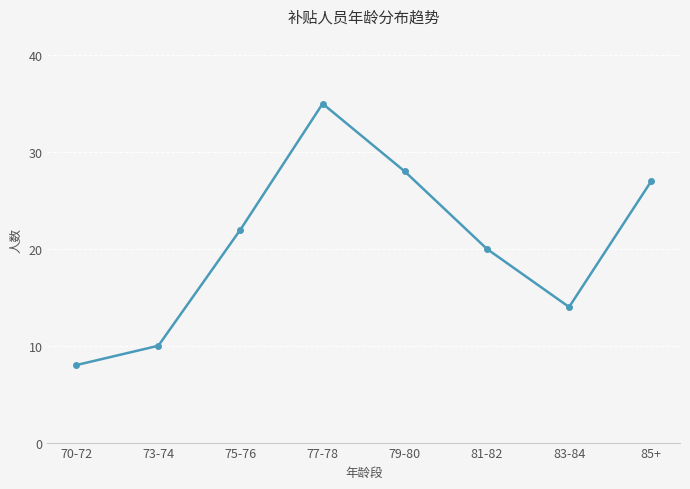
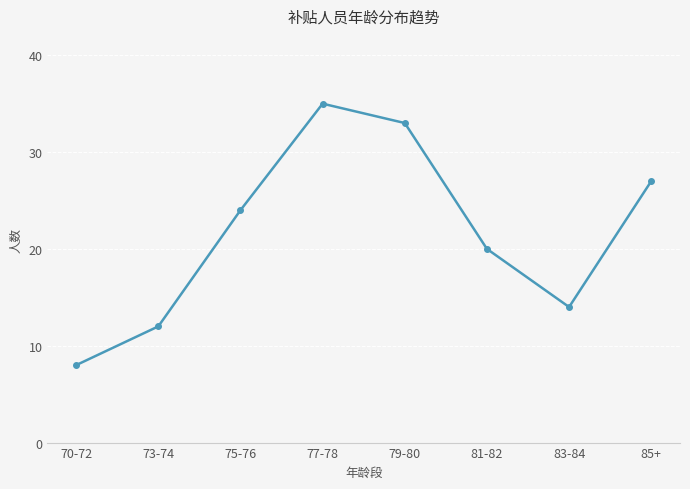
  {
    "70-72": 8,
-   "73-74": 10,
-   "75-76": 22,
+   "73-74": 12,
+   "75-76": 24,
    "77-78": 35,
-   "79-80": 28,
+   "79-80": 33,
    "81-82": 20,
    "83-84": 14,
    "85+": 27
  }
